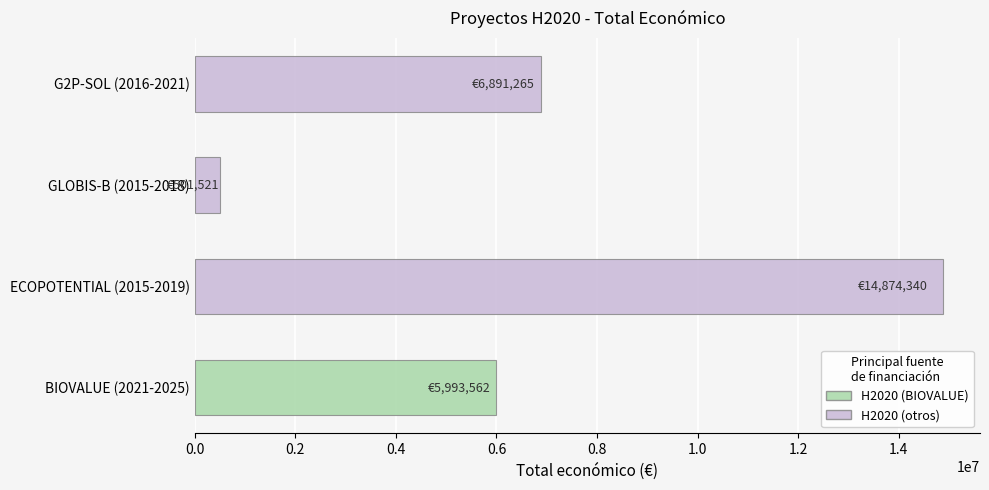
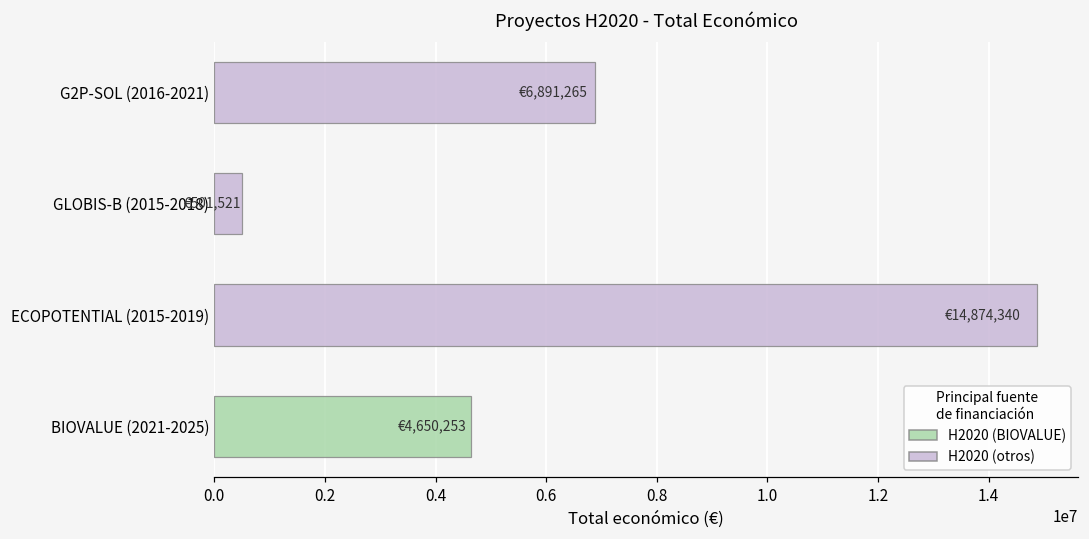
  {
    "G2P-SOL (2016-2021)": "€6,891,265",
    "GLOBIS-B (2015-2018)": "€501,521",
    "ECOPOTENTIAL (2015-2019)": "€14,874,340",
-   "BIOVALUE (2021-2025)": "€5,993,562"
+   "BIOVALUE (2021-2025)": "€4,650,253"
  }
